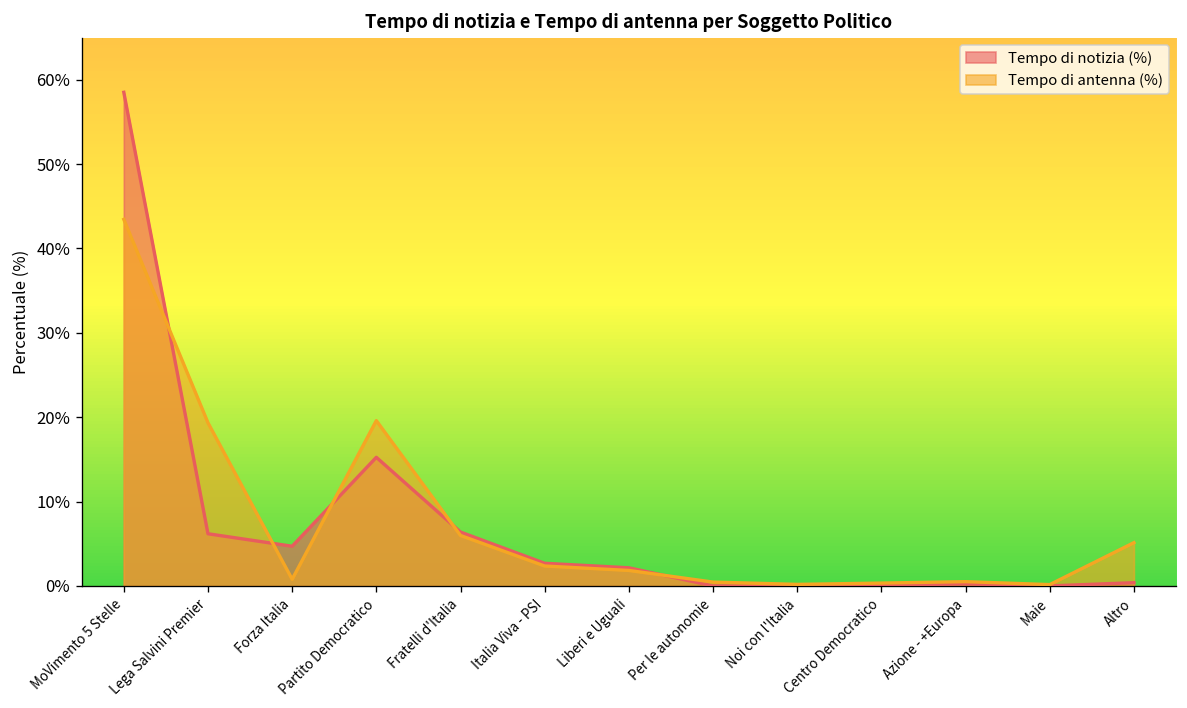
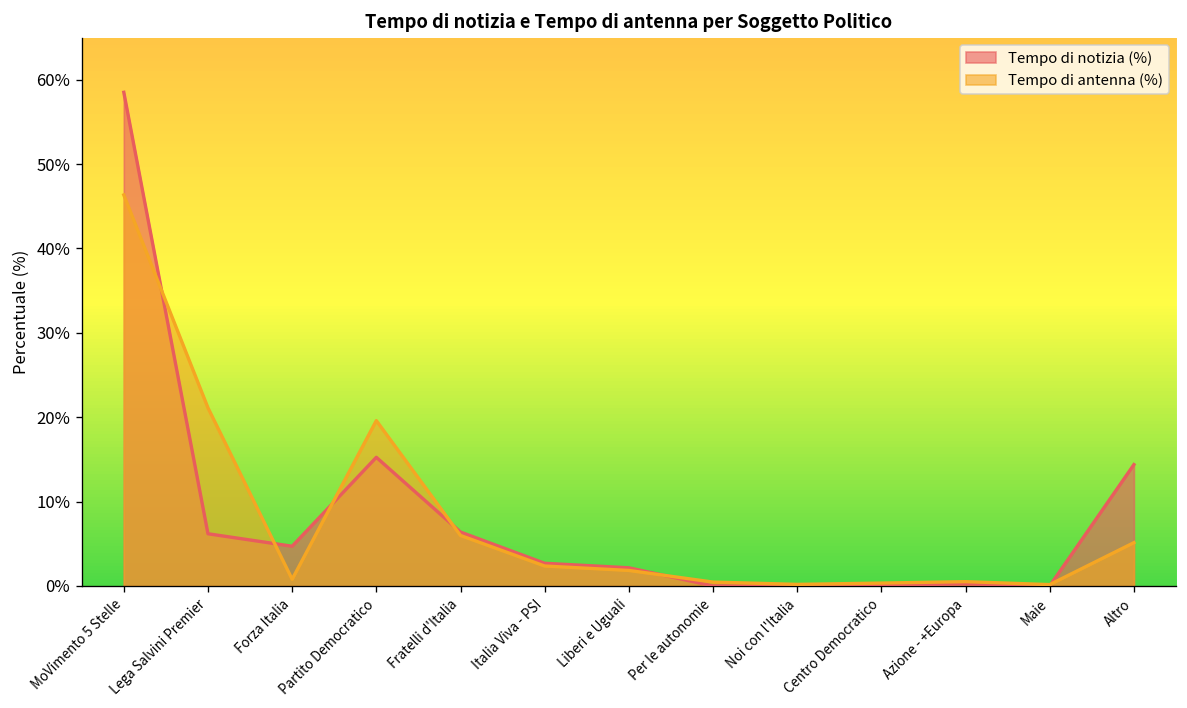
  {
    "Tempo di notizia (%)": {
      "MoVimento 5 Stelle": "59%",
      "Lega Salvini Premier": "6%",
      "Forza Italia": "5%",
      "Partito Democratico": "15%",
      "Fratelli d'Italia": "6%",
      "Per le autonomie": "0%",
-     "Altro": "0%"
+     "Altro": "14%"
    },
    "Tempo di antenna (%)": {
-     "MoVimento 5 Stelle": "43%",
-     "Lega Salvini Premier": "19%",
+     "MoVimento 5 Stelle": "46%",
+     "Lega Salvini Premier": "21%",
      "Forza Italia": "1%",
      "Partito Democratico": "20%",
      "Fratelli d'Italia": "6%",
      "Per le autonomie": "0%",
      "Altro": "5%"
    }
  }
